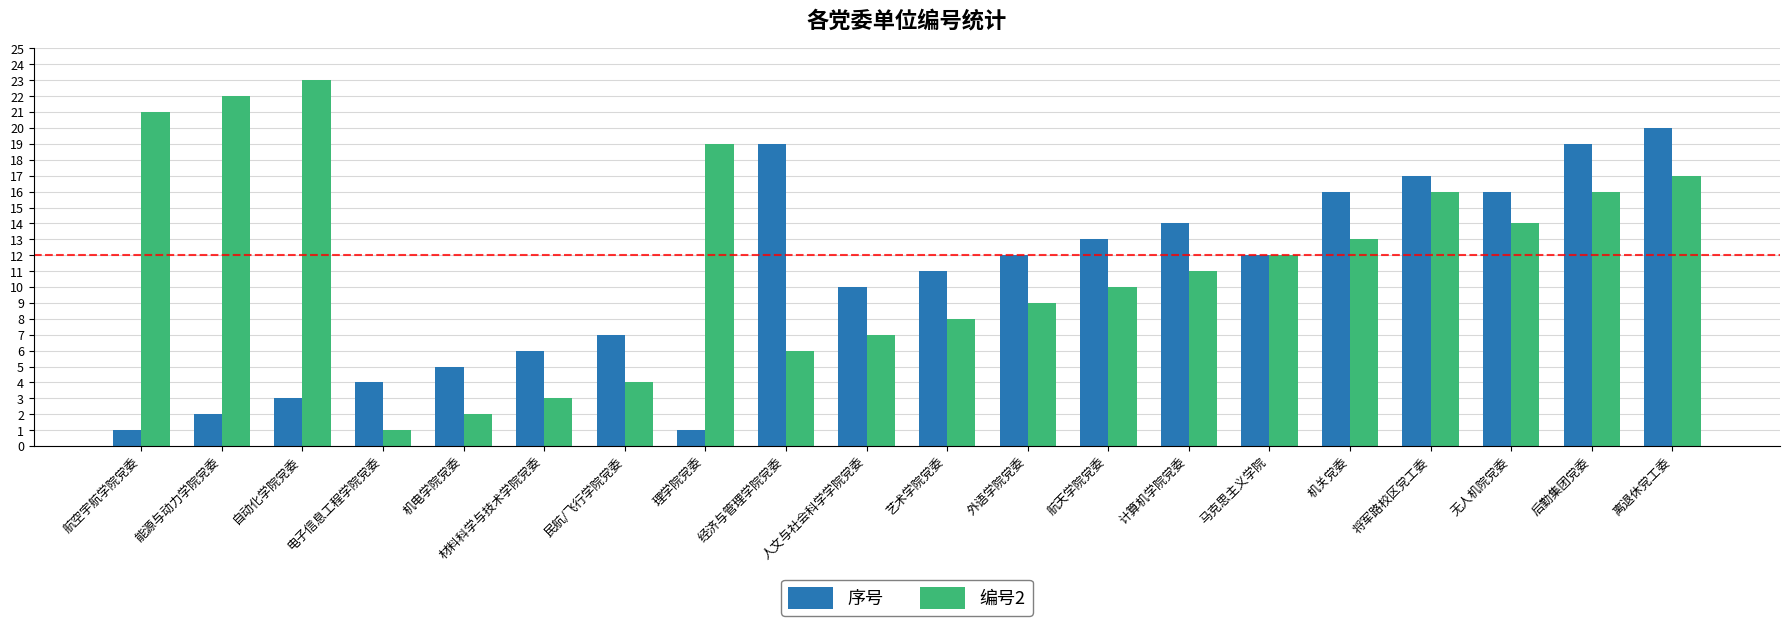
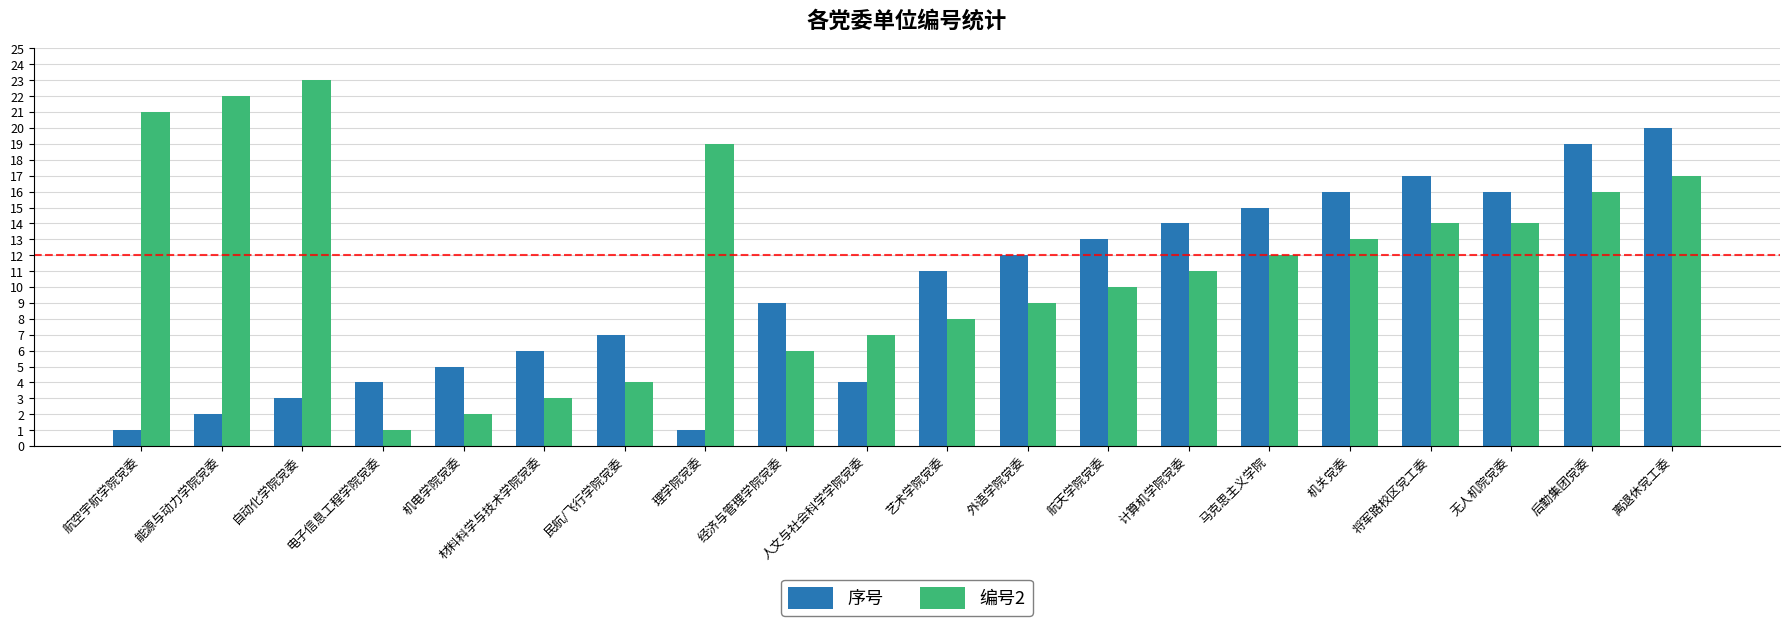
  {
    "序号": {
      "航空宇航学院党委": 1,
      "能源与动力学院党委": 2,
      "自动化学院党委": 3,
      "电子信息工程学院党委": 4,
      "机电学院党委": 5,
      "材料科学与技术学院党委": 6,
      "民航/飞行学院党委": 7,
      "理学院党委": 1,
-     "经济与管理学院党委": 19,
-     "人文与社会科学学院党委": 10,
+     "经济与管理学院党委": 9,
+     "人文与社会科学学院党委": 4,
      "艺术学院党委": 11,
      "外语学院党委": 12,
      "航天学院党委": 13,
      "计算机学院党委": 14,
-     "马克思主义学院": 12,
+     "马克思主义学院": 15,
      "机关党委": 16,
      "将军路校区党工委": 17,
      "无人机院党委": 16,
      "后勤集团党委": 19,
      "离退休党工委": 20
    },
    "编号2": {
      "航空宇航学院党委": 21,
      "能源与动力学院党委": 22,
      "自动化学院党委": 23,
      "电子信息工程学院党委": 1,
      "机电学院党委": 2,
      "材料科学与技术学院党委": 3,
      "民航/飞行学院党委": 4,
      "理学院党委": 19,
      "经济与管理学院党委": 6,
      "人文与社会科学学院党委": 7,
      "艺术学院党委": 8,
      "外语学院党委": 9,
      "航天学院党委": 10,
      "计算机学院党委": 11,
      "马克思主义学院": 12,
      "机关党委": 13,
-     "将军路校区党工委": 16,
+     "将军路校区党工委": 14,
      "无人机院党委": 14,
      "后勤集团党委": 16,
      "离退休党工委": 17
    }
  }
